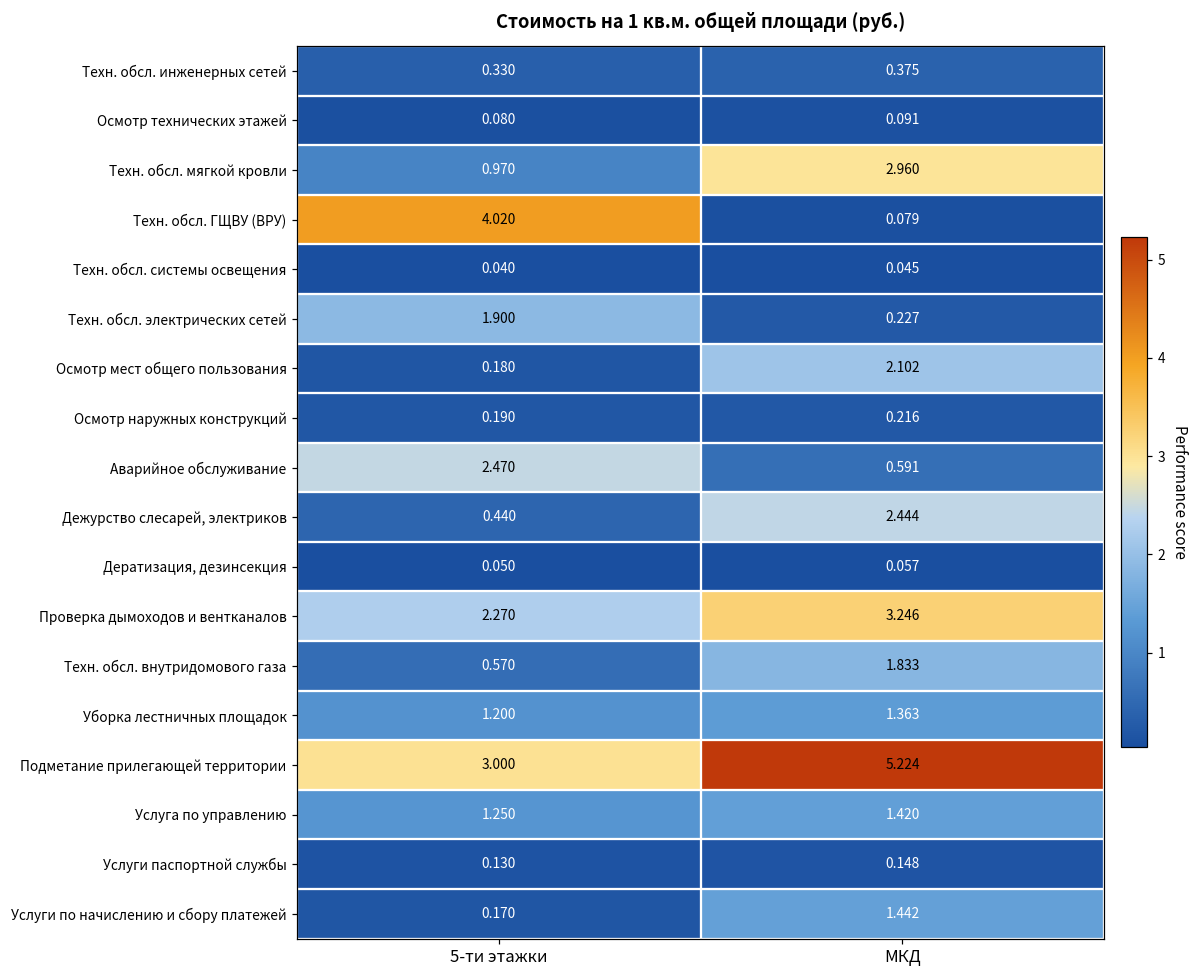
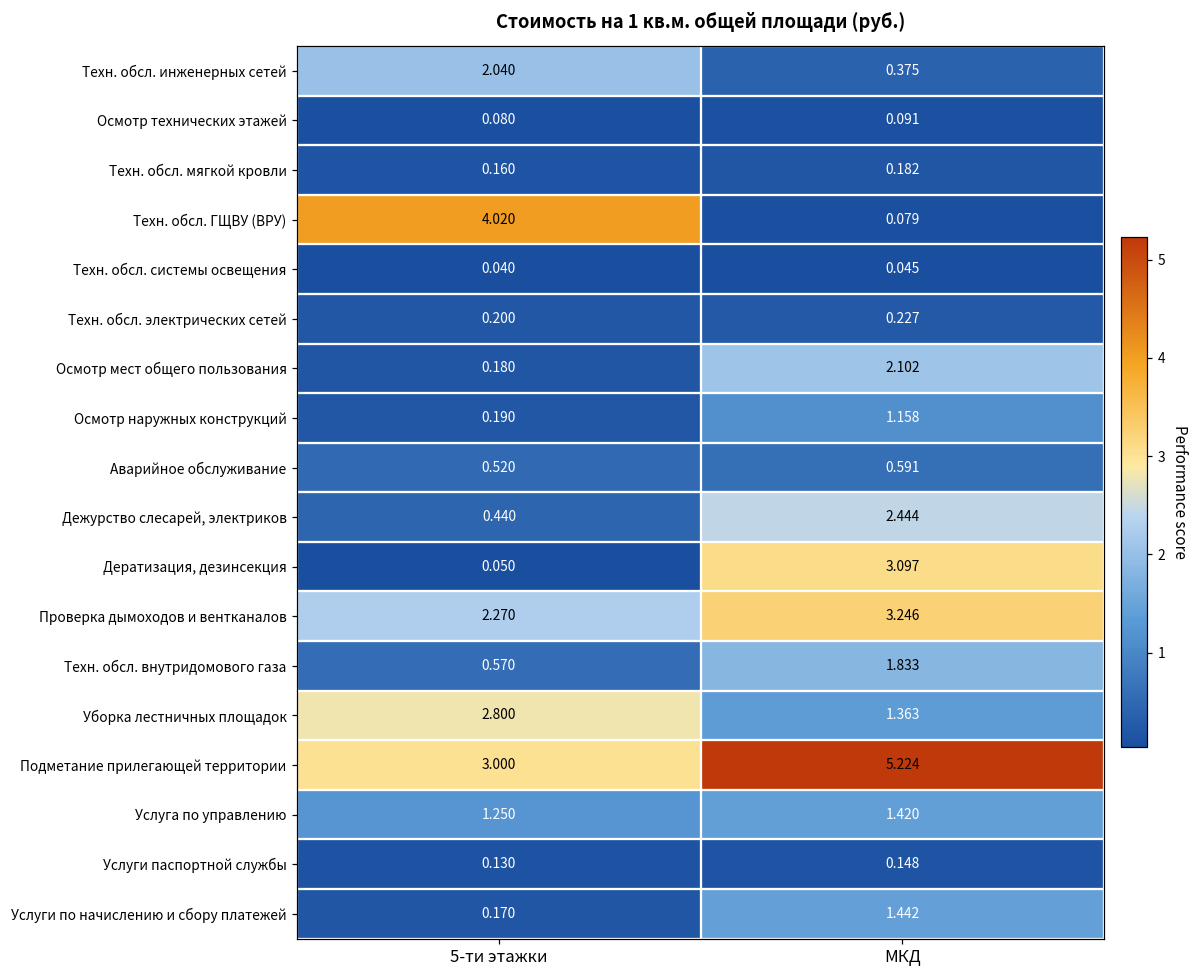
  {
    "Техн. обсл. инженерных сетей": {
-     "5-ти этажки": 0.330,
+     "5-ти этажки": 2.040,
      "МКД": 0.375
    },
    "Осмотр технических этажей": {
      "5-ти этажки": 0.080,
      "МКД": 0.091
    },
    "Техн. обсл. мягкой кровли": {
-     "5-ти этажки": 0.970,
-     "МКД": 2.960
+     "5-ти этажки": 0.160,
+     "МКД": 0.182
    },
    "Техн. обсл. ГЩВУ (ВРУ)": {
      "5-ти этажки": 4.020,
      "МКД": 0.079
    },
    "Техн. обсл. системы освещения": {
      "5-ти этажки": 0.040,
      "МКД": 0.045
    },
    "Техн. обсл. электрических сетей": {
-     "5-ти этажки": 1.900,
+     "5-ти этажки": 0.200,
      "МКД": 0.227
    },
    "Осмотр мест общего пользования": {
      "5-ти этажки": 0.180,
      "МКД": 2.102
    },
    "Осмотр наружных конструкций": {
      "5-ти этажки": 0.190,
-     "МКД": 0.216
+     "МКД": 1.158
    },
    "Аварийное обслуживание": {
-     "5-ти этажки": 2.470,
+     "5-ти этажки": 0.520,
      "МКД": 0.591
    },
    "Дежурство слесарей, электриков": {
      "5-ти этажки": 0.440,
      "МКД": 2.444
    },
    "Дератизация, дезинсекция": {
      "5-ти этажки": 0.050,
-     "МКД": 0.057
+     "МКД": 3.097
    },
    "Проверка дымоходов и вентканалов": {
      "5-ти этажки": 2.270,
      "МКД": 3.246
    },
    "Техн. обсл. внутридомового газа": {
      "5-ти этажки": 0.570,
      "МКД": 1.833
    },
    "Уборка лестничных площадок": {
-     "5-ти этажки": 1.200,
+     "5-ти этажки": 2.800,
      "МКД": 1.363
    },
    "Подметание прилегающей территории": {
      "5-ти этажки": 3.000,
      "МКД": 5.224
    },
    "Услуга по управлению": {
      "5-ти этажки": 1.250,
      "МКД": 1.420
    },
    "Услуги паспортной службы": {
      "5-ти этажки": 0.130,
      "МКД": 0.148
    },
    "Услуги по начислению и сбору платежей": {
      "5-ти этажки": 0.170,
      "МКД": 1.442
    }
  }
